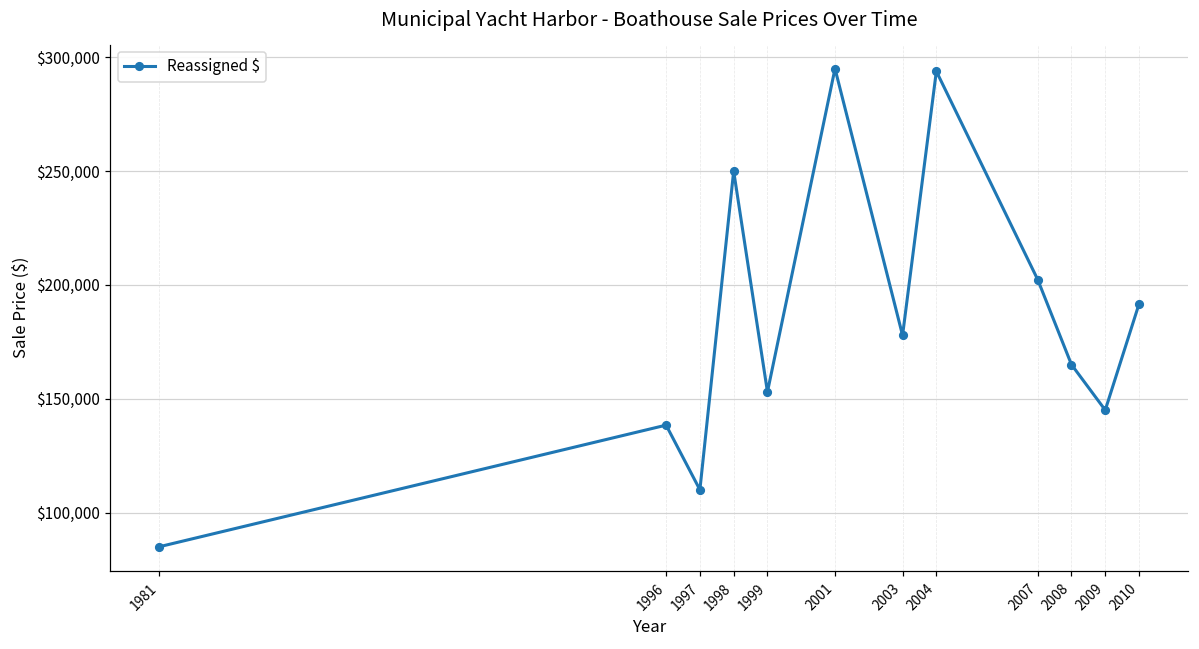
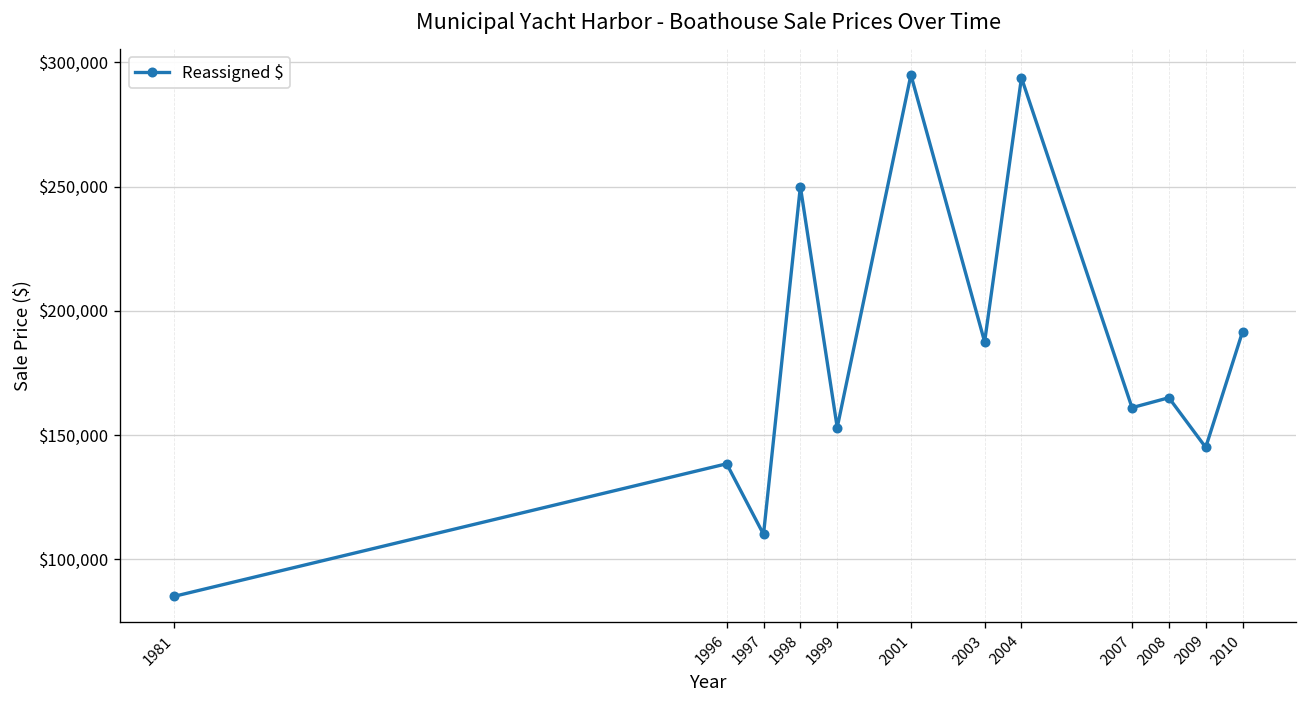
  {
    "1981": "$85,000",
    "1996": "$138,000",
    "1997": "$110,000",
    "1998": "$250,000",
    "1999": "$153,000",
    "2001": "$295,000",
-   "2003": "$178,000",
+   "2003": "$188,000",
    "2004": "$294,000",
-   "2007": "$202,000",
+   "2007": "$161,000",
    "2008": "$165,000",
    "2009": "$145,000",
    "2010": "$192,000"
  }
